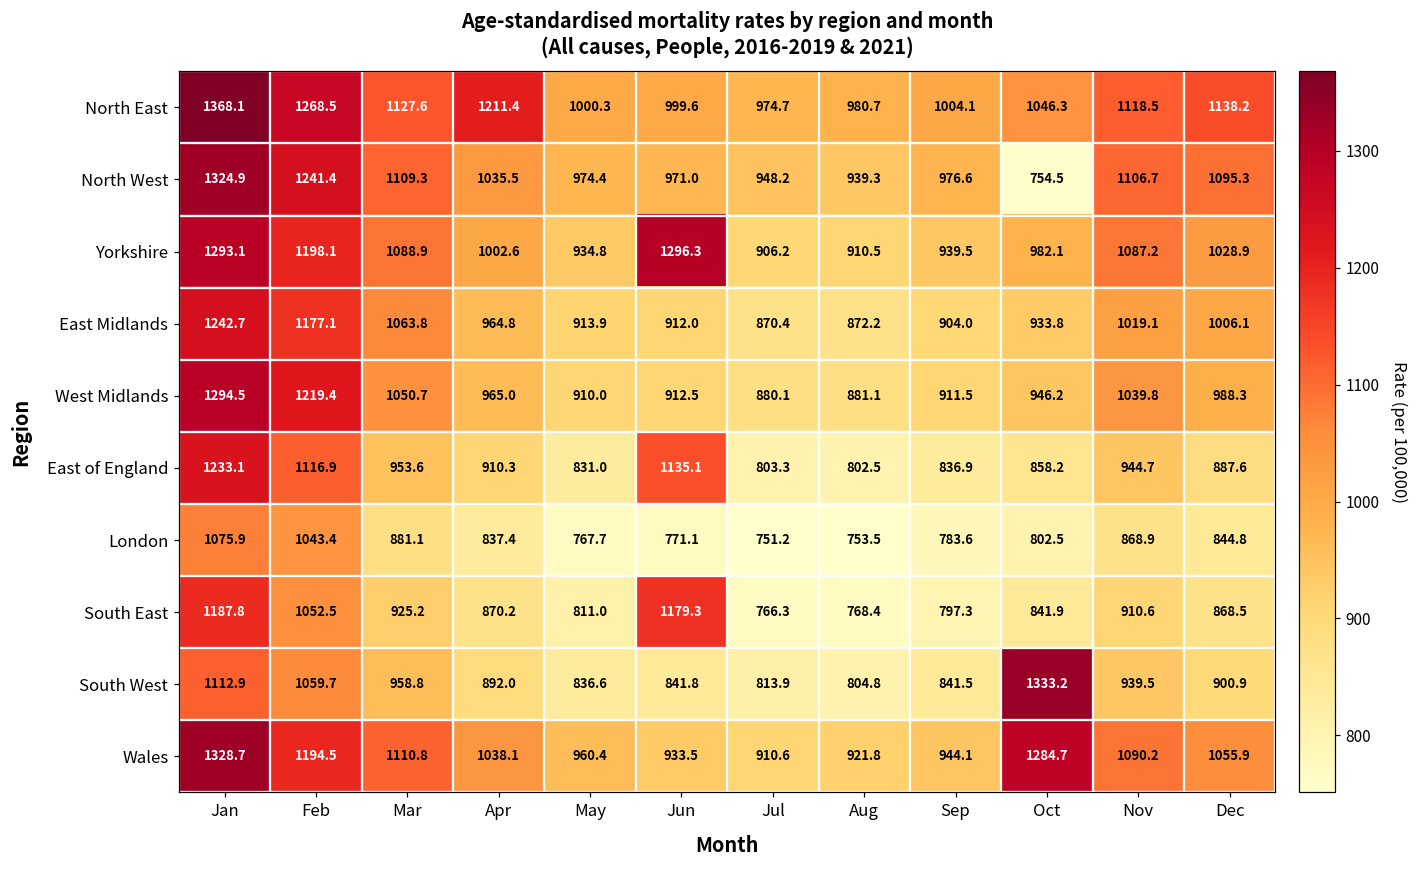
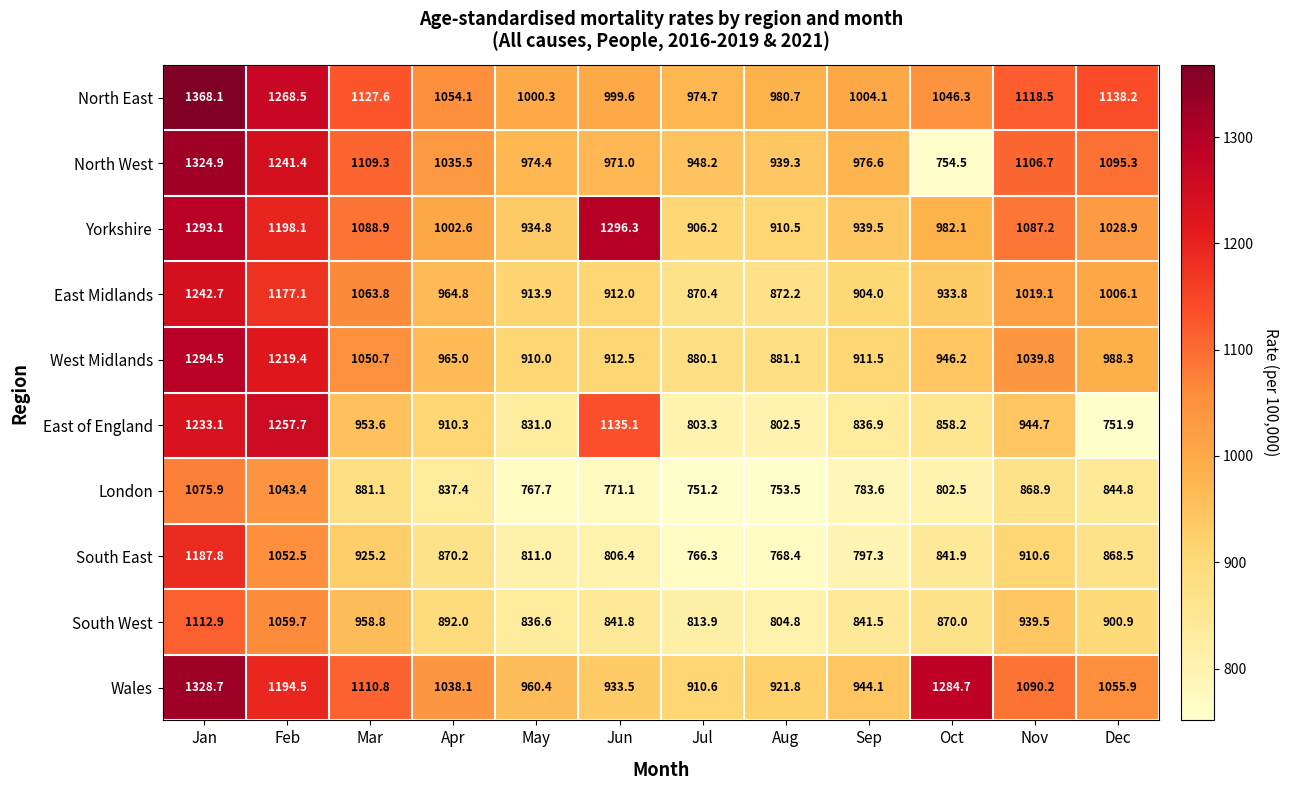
  {
    "North East": {
      "Jan": 1368.1,
      "Feb": 1268.5,
      "Mar": 1127.6,
-     "Apr": 1211.4,
+     "Apr": 1054.1,
      "May": 1000.3,
      "Jun": 999.6,
      "Jul": 974.7,
      "Aug": 980.7,
      "Sep": 1004.1,
      "Oct": 1046.3,
      "Nov": 1118.5,
      "Dec": 1138.2
    },
    "North West": {
      "Jan": 1324.9,
      "Feb": 1241.4,
      "Mar": 1109.3,
      "Apr": 1035.5,
      "May": 974.4,
      "Jun": 971.0,
      "Jul": 948.2,
      "Aug": 939.3,
      "Sep": 976.6,
      "Oct": 754.5,
      "Nov": 1106.7,
      "Dec": 1095.3
    },
    "Yorkshire": {
      "Jan": 1293.1,
      "Feb": 1198.1,
      "Mar": 1088.9,
      "Apr": 1002.6,
      "May": 934.8,
      "Jun": 1296.3,
      "Jul": 906.2,
      "Aug": 910.5,
      "Sep": 939.5,
      "Oct": 982.1,
      "Nov": 1087.2,
      "Dec": 1028.9
    },
    "East Midlands": {
      "Jan": 1242.7,
      "Feb": 1177.1,
      "Mar": 1063.8,
      "Apr": 964.8,
      "May": 913.9,
      "Jun": 912.0,
      "Jul": 870.4,
      "Aug": 872.2,
      "Sep": 904.0,
      "Oct": 933.8,
      "Nov": 1019.1,
      "Dec": 1006.1
    },
    "West Midlands": {
      "Jan": 1294.5,
      "Feb": 1219.4,
      "Mar": 1050.7,
      "Apr": 965.0,
      "May": 910.0,
      "Jun": 912.5,
      "Jul": 880.1,
      "Aug": 881.1,
      "Sep": 911.5,
      "Oct": 946.2,
      "Nov": 1039.8,
      "Dec": 988.3
    },
    "East of England": {
      "Jan": 1233.1,
-     "Feb": 1116.9,
+     "Feb": 1257.7,
      "Mar": 953.6,
      "Apr": 910.3,
      "May": 831.0,
      "Jun": 1135.1,
      "Jul": 803.3,
      "Aug": 802.5,
      "Sep": 836.9,
      "Oct": 858.2,
      "Nov": 944.7,
-     "Dec": 887.6
+     "Dec": 751.9
    },
    "London": {
      "Jan": 1075.9,
      "Feb": 1043.4,
      "Mar": 881.1,
      "Apr": 837.4,
      "May": 767.7,
      "Jun": 771.1,
      "Jul": 751.2,
      "Aug": 753.5,
      "Sep": 783.6,
      "Oct": 802.5,
      "Nov": 868.9,
      "Dec": 844.8
    },
    "South East": {
      "Jan": 1187.8,
      "Feb": 1052.5,
      "Mar": 925.2,
      "Apr": 870.2,
      "May": 811.0,
-     "Jun": 1179.3,
+     "Jun": 806.4,
      "Jul": 766.3,
      "Aug": 768.4,
      "Sep": 797.3,
      "Oct": 841.9,
      "Nov": 910.6,
      "Dec": 868.5
    },
    "South West": {
      "Jan": 1112.9,
      "Feb": 1059.7,
      "Mar": 958.8,
      "Apr": 892.0,
      "May": 836.6,
      "Jun": 841.8,
      "Jul": 813.9,
      "Aug": 804.8,
      "Sep": 841.5,
-     "Oct": 1333.2,
+     "Oct": 870.0,
      "Nov": 939.5,
      "Dec": 900.9
    },
    "Wales": {
      "Jan": 1328.7,
      "Feb": 1194.5,
      "Mar": 1110.8,
      "Apr": 1038.1,
      "May": 960.4,
      "Jun": 933.5,
      "Jul": 910.6,
      "Aug": 921.8,
      "Sep": 944.1,
      "Oct": 1284.7,
      "Nov": 1090.2,
      "Dec": 1055.9
    }
  }
